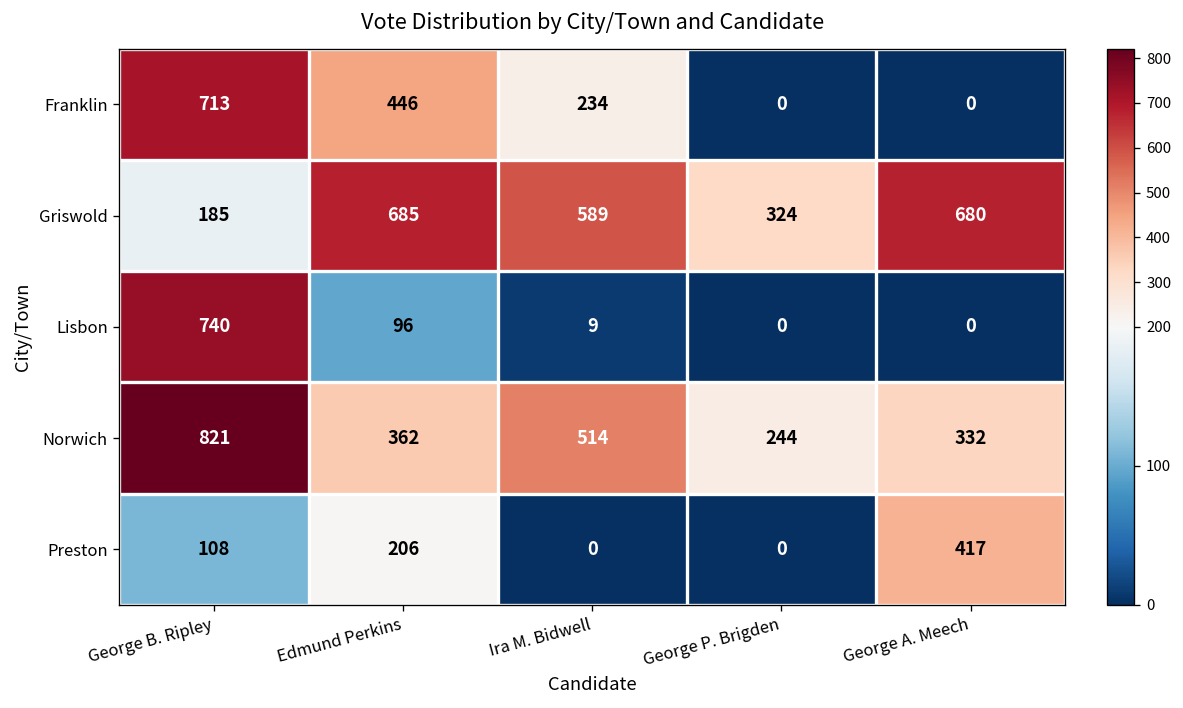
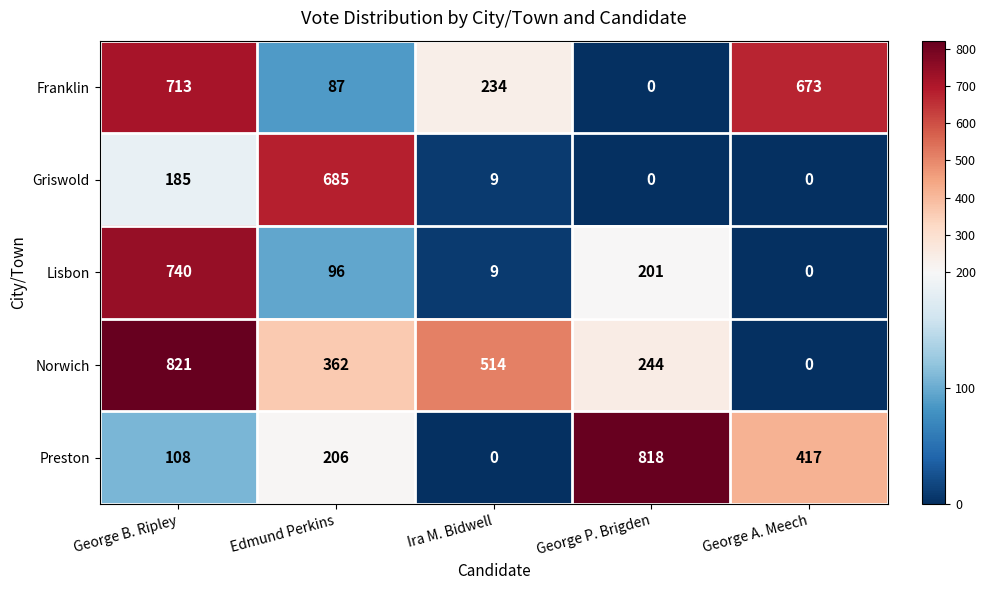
  {
    "Franklin": {
      "George B. Ripley": 713,
-     "Edmund Perkins": 446,
+     "Edmund Perkins": 87,
      "Ira M. Bidwell": 234,
      "George P. Brigden": 0,
-     "George A. Meech": 0
+     "George A. Meech": 673
    },
    "Griswold": {
      "George B. Ripley": 185,
      "Edmund Perkins": 685,
-     "Ira M. Bidwell": 589,
-     "George P. Brigden": 324,
-     "George A. Meech": 680
+     "Ira M. Bidwell": 9,
+     "George P. Brigden": 0,
+     "George A. Meech": 0
    },
    "Lisbon": {
      "George B. Ripley": 740,
      "Edmund Perkins": 96,
      "Ira M. Bidwell": 9,
-     "George P. Brigden": 0,
+     "George P. Brigden": 201,
      "George A. Meech": 0
    },
    "Norwich": {
      "George B. Ripley": 821,
      "Edmund Perkins": 362,
      "Ira M. Bidwell": 514,
      "George P. Brigden": 244,
-     "George A. Meech": 332
+     "George A. Meech": 0
    },
    "Preston": {
      "George B. Ripley": 108,
      "Edmund Perkins": 206,
      "Ira M. Bidwell": 0,
-     "George P. Brigden": 0,
+     "George P. Brigden": 818,
      "George A. Meech": 417
    }
  }
